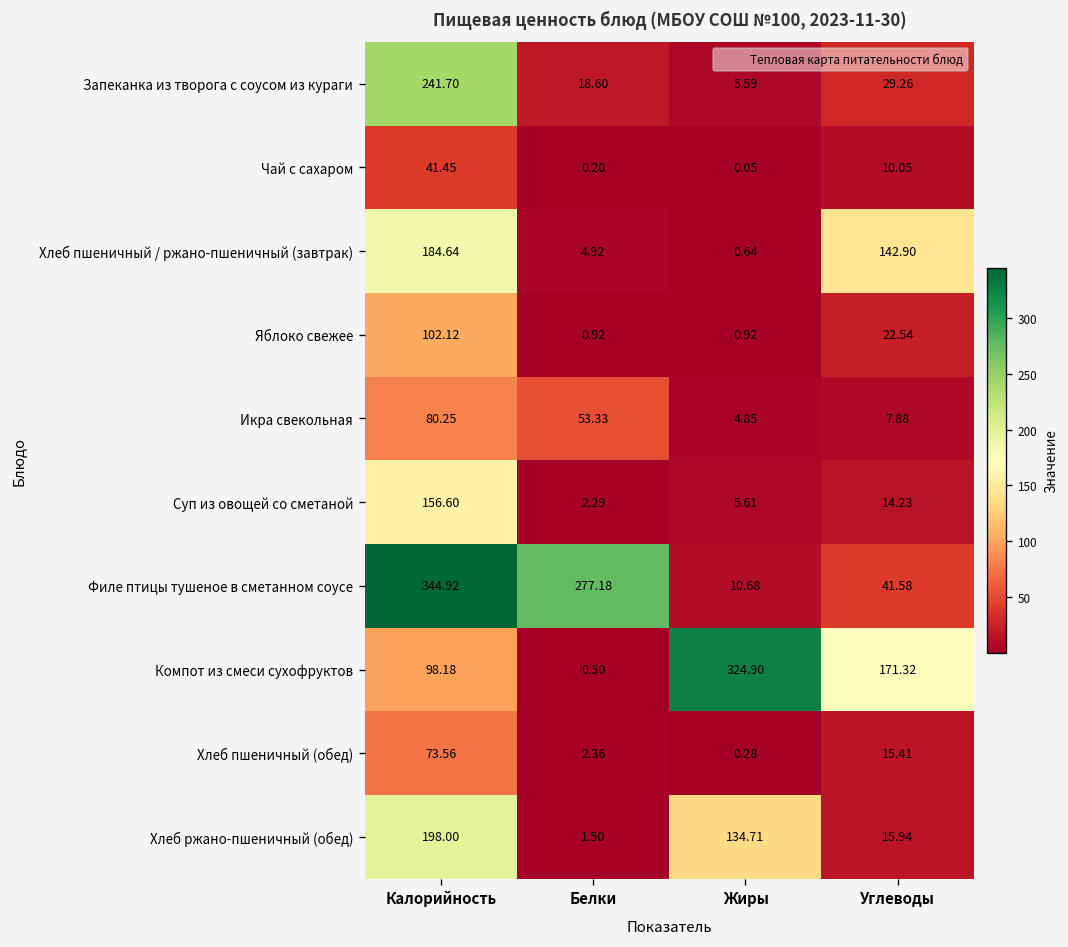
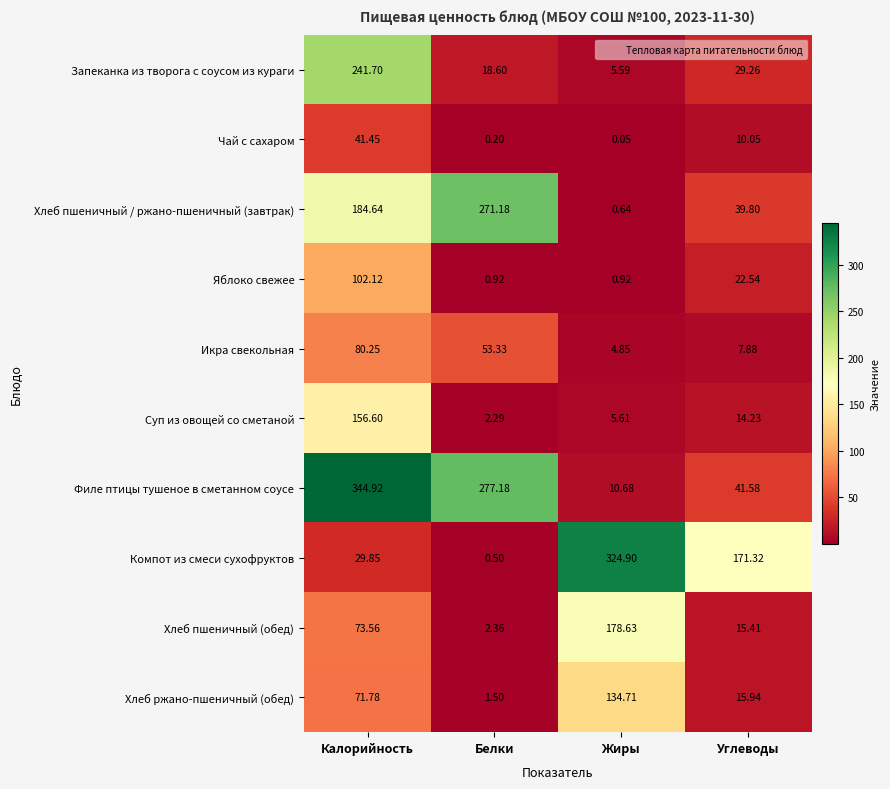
  {
    "Запеканка из творога с соусом из кураги": {
      "Калорийность": 241.70,
      "Белки": 18.60,
      "Жиры": 5.59,
      "Углеводы": 29.26
    },
    "Чай с сахаром": {
      "Калорийность": 41.45,
      "Белки": 0.20,
      "Жиры": 0.05,
      "Углеводы": 10.05
    },
    "Хлеб пшеничный / ржано-пшеничный (завтрак)": {
      "Калорийность": 184.64,
-     "Белки": 4.92,
+     "Белки": 271.18,
      "Жиры": 0.64,
-     "Углеводы": 142.90
+     "Углеводы": 39.80
    },
    "Яблоко свежее": {
      "Калорийность": 102.12,
      "Белки": 0.92,
      "Жиры": 0.92,
      "Углеводы": 22.54
    },
    "Икра свекольная": {
      "Калорийность": 80.25,
      "Белки": 53.33,
      "Жиры": 4.85,
      "Углеводы": 7.88
    },
    "Суп из овощей со сметаной": {
      "Калорийность": 156.60,
      "Белки": 2.29,
      "Жиры": 5.61,
      "Углеводы": 14.23
    },
    "Филе птицы тушеное в сметанном соусе": {
      "Калорийность": 344.92,
      "Белки": 277.18,
      "Жиры": 10.68,
      "Углеводы": 41.58
    },
    "Компот из смеси сухофруктов": {
-     "Калорийность": 98.18,
+     "Калорийность": 29.85,
      "Белки": 0.50,
      "Жиры": 324.90,
      "Углеводы": 171.32
    },
    "Хлеб пшеничный (обед)": {
      "Калорийность": 73.56,
      "Белки": 2.36,
-     "Жиры": 0.28,
+     "Жиры": 178.63,
      "Углеводы": 15.41
    },
    "Хлеб ржано-пшеничный (обед)": {
-     "Калорийность": 198.00,
+     "Калорийность": 71.78,
      "Белки": 1.50,
      "Жиры": 134.71,
      "Углеводы": 15.94
    }
  }
